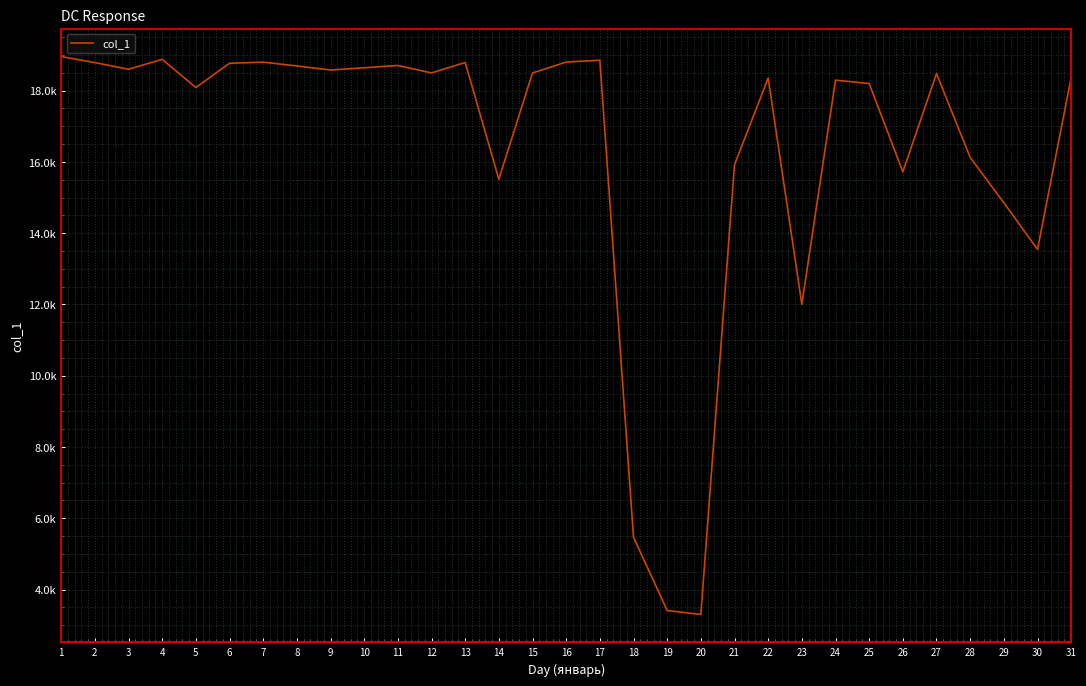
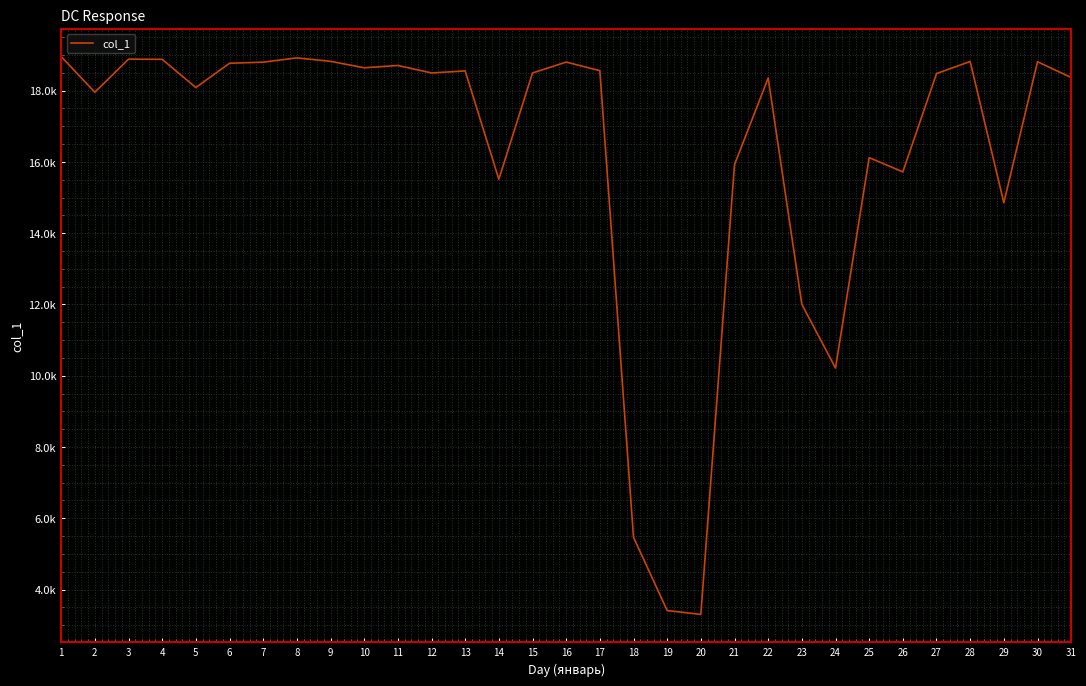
  {
    "1": 19000,
-   "2": 18800,
-   "3": 18600,
+   "2": 18000,
+   "3": 18900,
    "4": 18900,
    "5": 18100,
    "6": 18800,
    "7": 18800,
-   "8": 18700,
-   "9": 18600,
+   "8": 18900,
+   "9": 18800,
    "10": 18600,
    "11": 18700,
    "12": 18500,
-   "13": 18800,
+   "13": 18600,
    "14": 15500,
    "15": 18500,
    "16": 18800,
-   "17": 18900,
+   "17": 18600,
    "18": 5500,
    "19": 3400,
    "20": 3300,
    "21": 15900,
    "22": 18400,
    "23": 12000,
-   "24": 18300,
-   "25": 18200,
+   "24": 10200,
+   "25": 16100,
    "26": 15700,
    "27": 18500,
-   "28": 16100,
+   "28": 18800,
    "29": 14900,
-   "30": 13500,
+   "30": 18800,
    "31": 18400
  }
